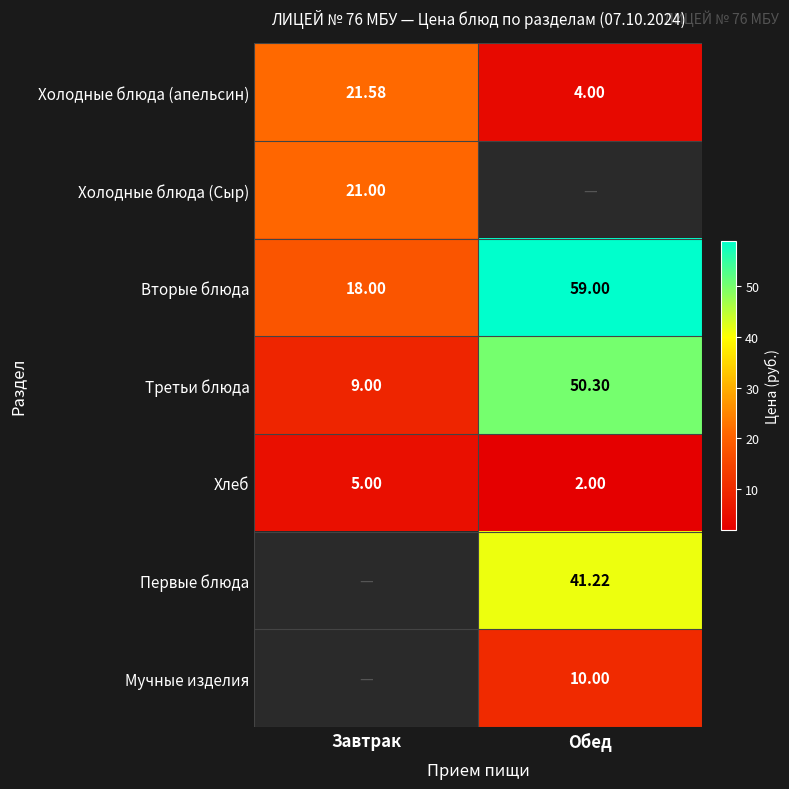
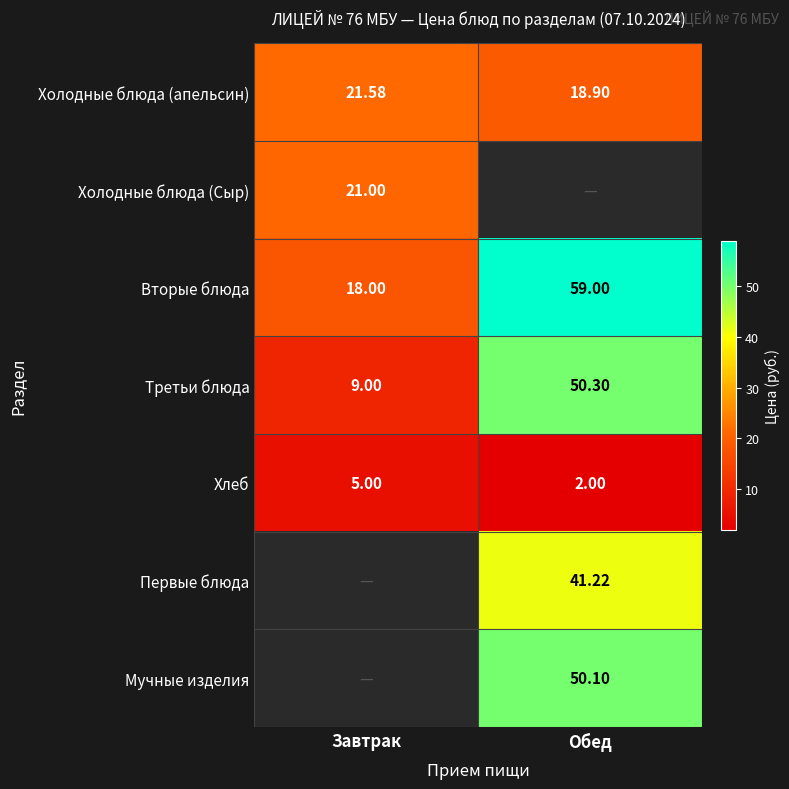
  {
    "Холодные блюда (апельсин)": {
      "Завтрак": 21.58,
-     "Обед": 4.00
+     "Обед": 18.90
    },
    "Холодные блюда (Сыр)": {
      "Завтрак": 21.00
    },
    "Вторые блюда": {
      "Завтрак": 18.00,
      "Обед": 59.00
    },
    "Третьи блюда": {
      "Завтрак": 9.00,
      "Обед": 50.30
    },
    "Хлеб": {
      "Завтрак": 5.00,
      "Обед": 2.00
    },
    "Первые блюда": {
      "Обед": 41.22
    },
    "Мучные изделия": {
-     "Обед": 10.00
+     "Обед": 50.10
    }
  }
